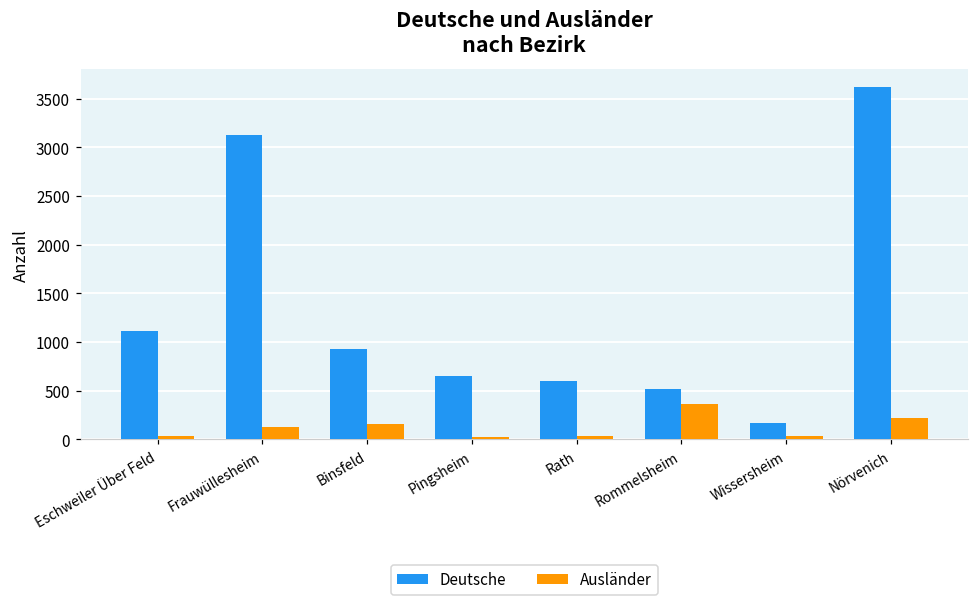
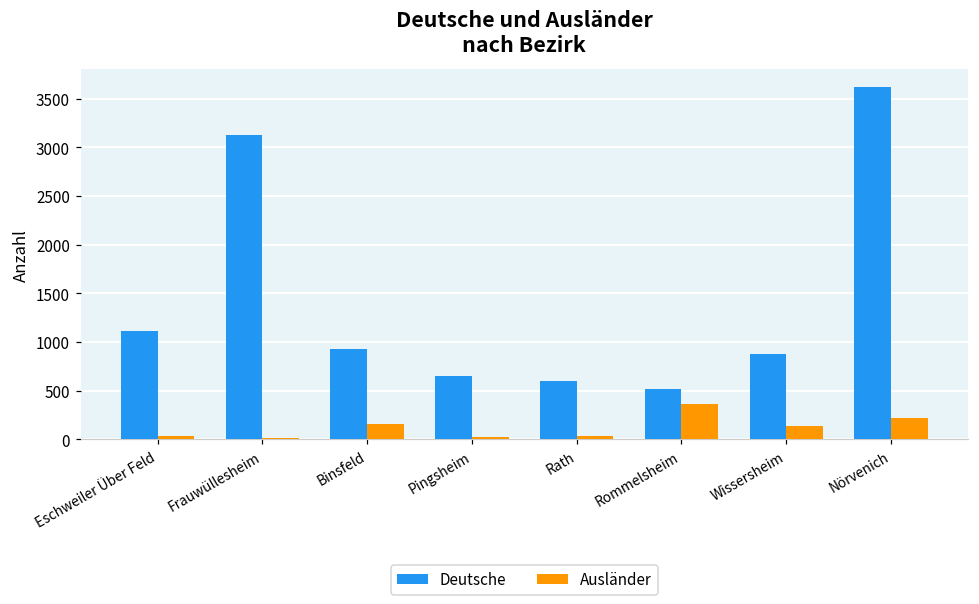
  {
    "Deutsche": {
      "Eschweiler Über Feld": 1100,
      "Frauwüllesheim": 3100,
      "Binsfeld": 900,
      "Pingsheim": 600,
      "Rath": 600,
      "Rommelsheim": 500,
-     "Wissersheim": 200,
+     "Wissersheim": 900,
      "Nörvenich": 3600
    },
    "Ausländer": {
      "Eschweiler Über Feld": 0,
-     "Frauwüllesheim": 100,
+     "Frauwüllesheim": 0,
      "Binsfeld": 200,
      "Rath": 0,
      "Rommelsheim": 400,
-     "Wissersheim": 0,
+     "Wissersheim": 100,
      "Nörvenich": 200
    }
  }
